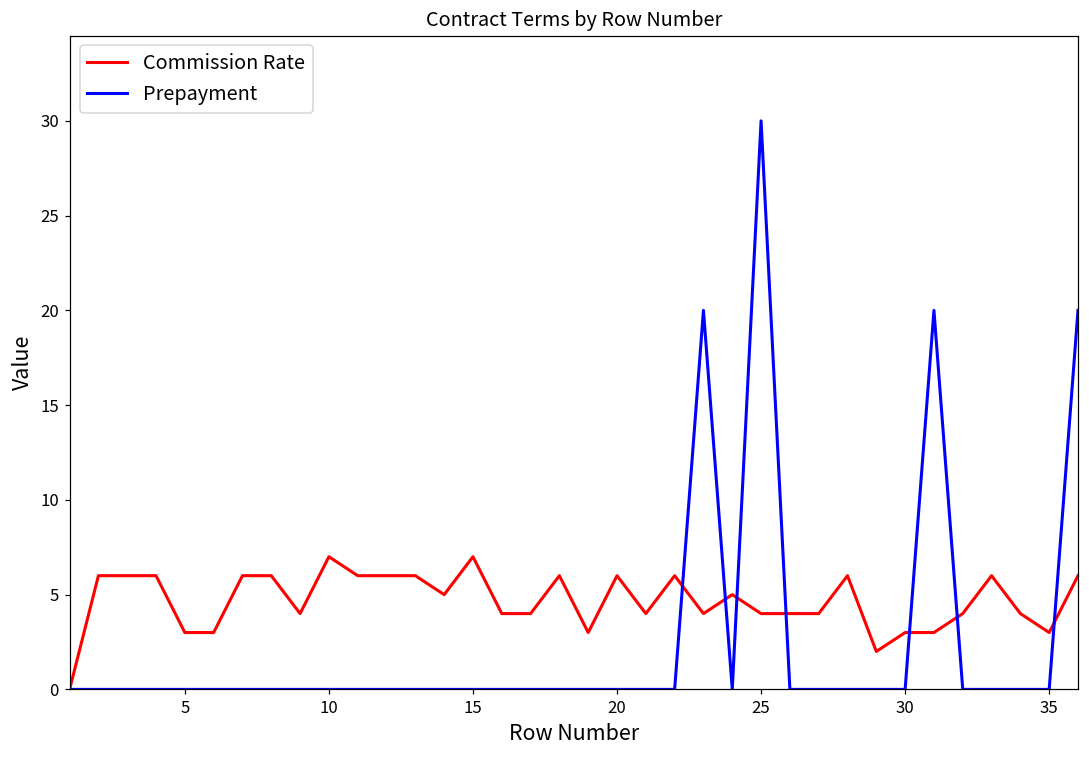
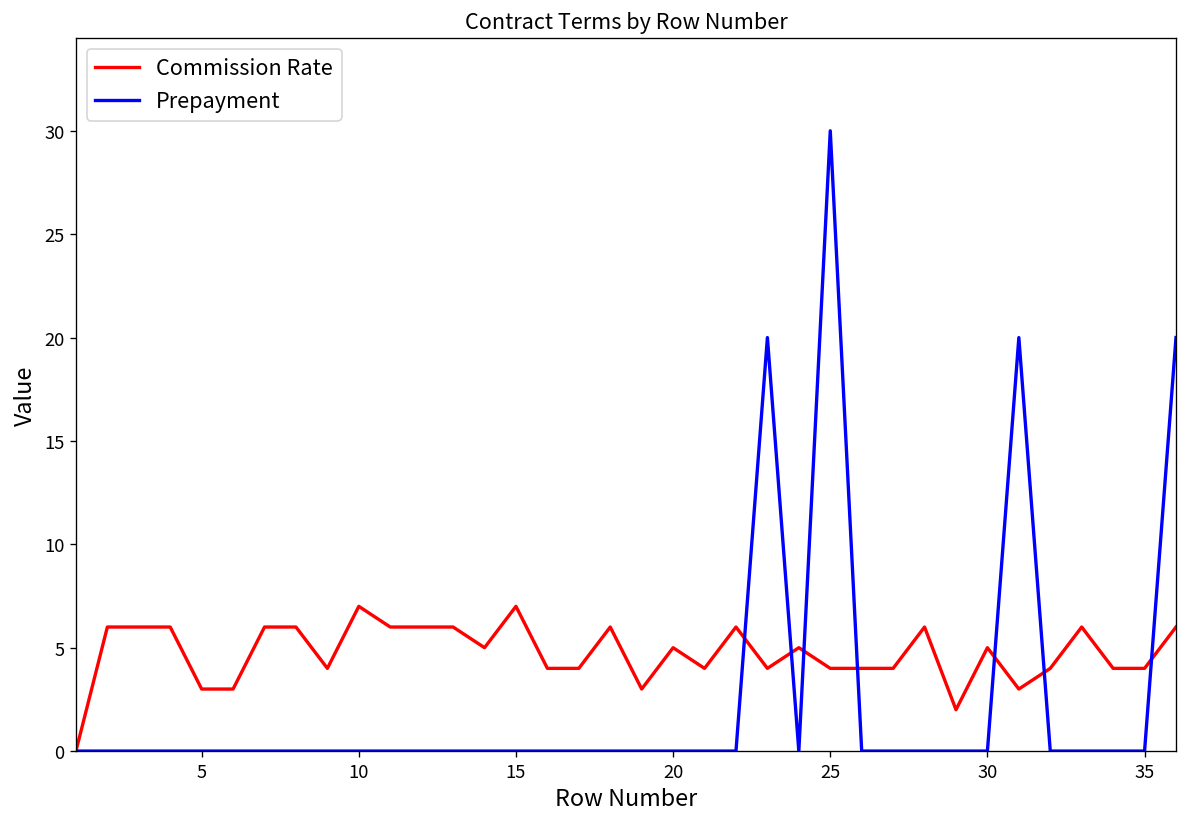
  {
    "Commission Rate": {
      "5": 3,
      "10": 7,
      "15": 7,
-     "20": 6,
+     "20": 5,
      "25": 4,
-     "30": 3,
-     "35": 3
+     "30": 5,
+     "35": 4
    },
    "Prepayment": {
      "5": 0,
      "10": 0,
      "15": 0,
      "20": 0,
      "25": 30,
      "30": 0,
      "35": 0
    }
  }
